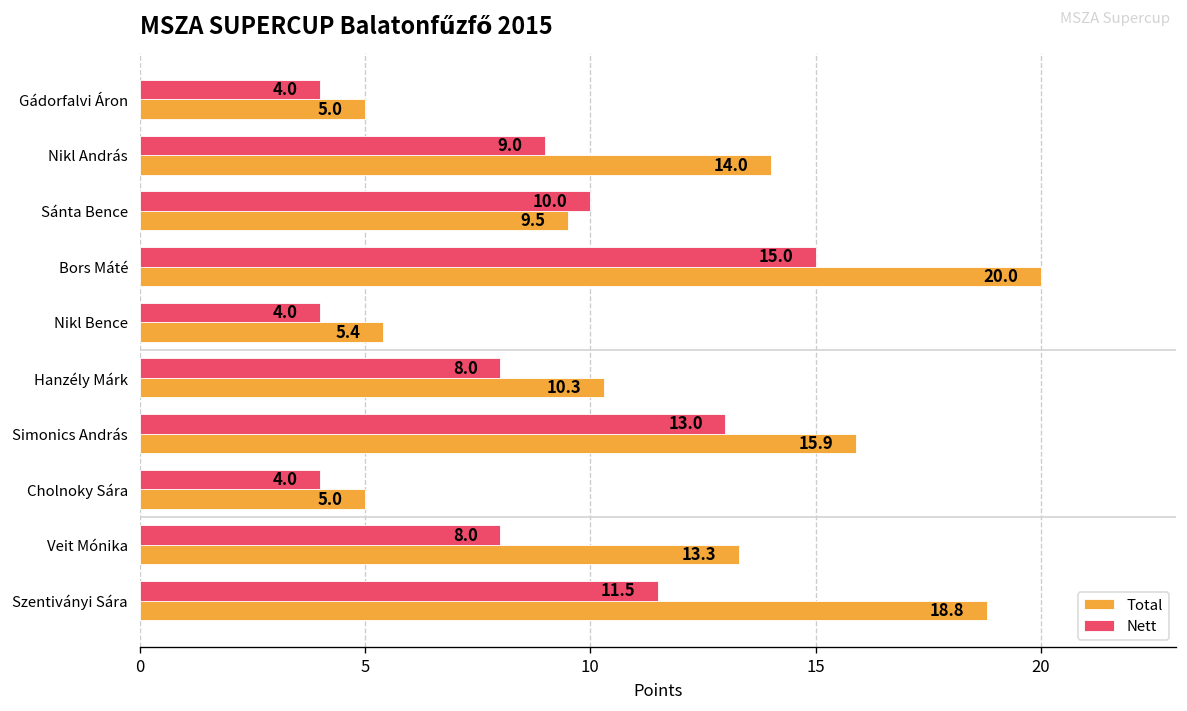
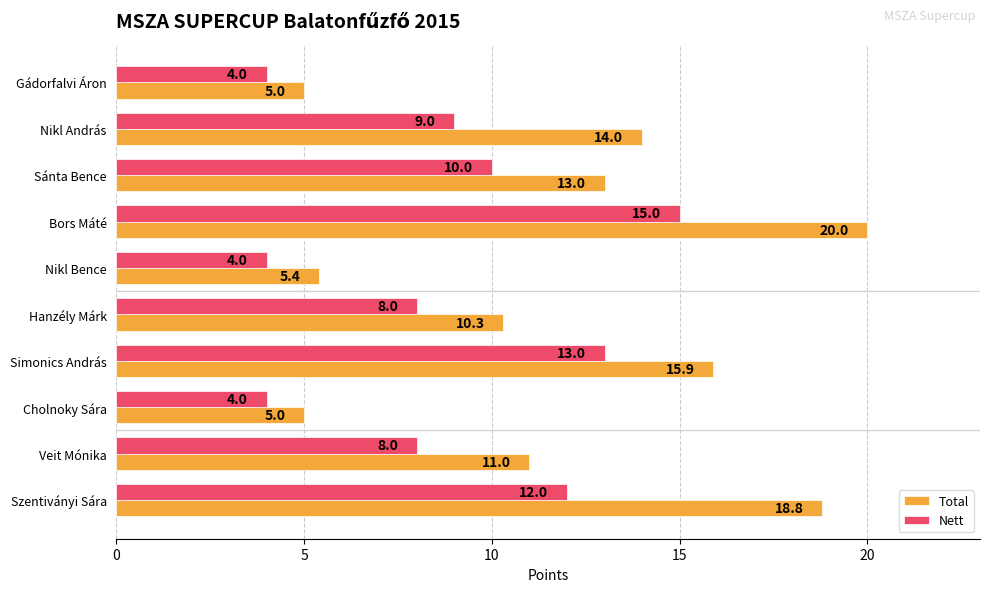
  {
    "Total": {
      "Gádorfalvi Áron": 5.0,
      "Nikl András": 14.0,
-     "Sánta Bence": 9.5,
+     "Sánta Bence": 13.0,
      "Bors Máté": 20.0,
      "Nikl Bence": 5.4,
      "Hanzély Márk": 10.3,
      "Simonics András": 15.9,
      "Cholnoky Sára": 5.0,
-     "Veit Mónika": 13.3,
+     "Veit Mónika": 11.0,
      "Szentiványi Sára": 18.8
    },
    "Nett": {
      "Gádorfalvi Áron": 4.0,
      "Nikl András": 9.0,
      "Sánta Bence": 10.0,
      "Bors Máté": 15.0,
      "Nikl Bence": 4.0,
      "Hanzély Márk": 8.0,
      "Simonics András": 13.0,
      "Cholnoky Sára": 4.0,
      "Veit Mónika": 8.0,
-     "Szentiványi Sára": 11.5
+     "Szentiványi Sára": 12.0
    }
  }
